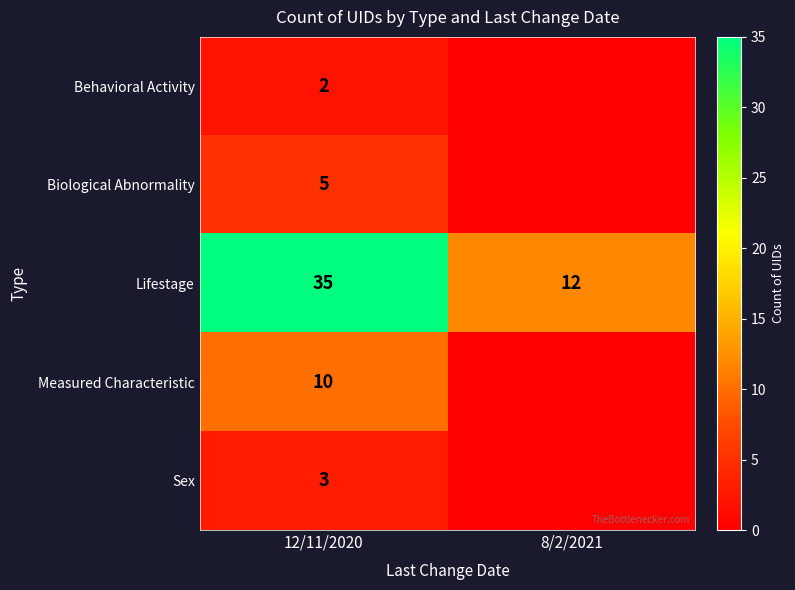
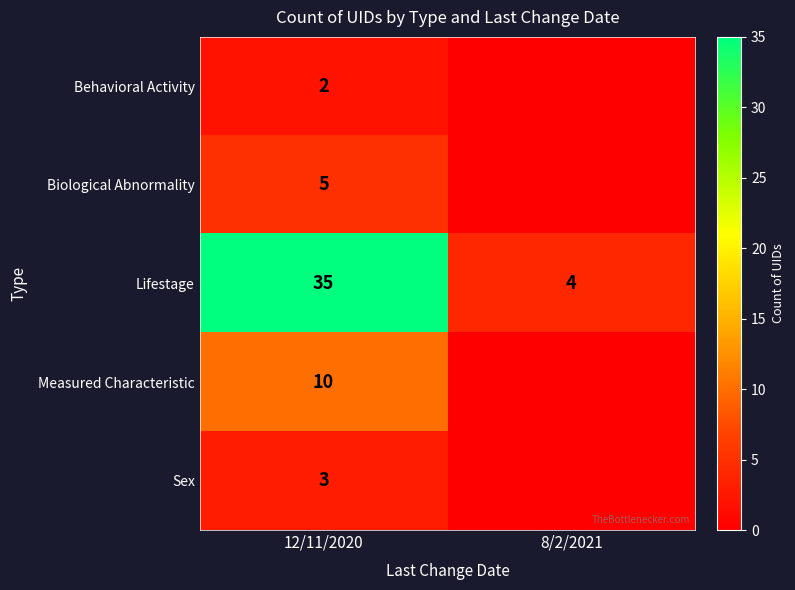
  {
    "Behavioral Activity": {
      "12/11/2020": 2
    },
    "Biological Abnormality": {
      "12/11/2020": 5
    },
    "Lifestage": {
      "12/11/2020": 35,
-     "8/2/2021": 12
+     "8/2/2021": 4
    },
    "Measured Characteristic": {
      "12/11/2020": 10
    },
    "Sex": {
      "12/11/2020": 3
    }
  }
